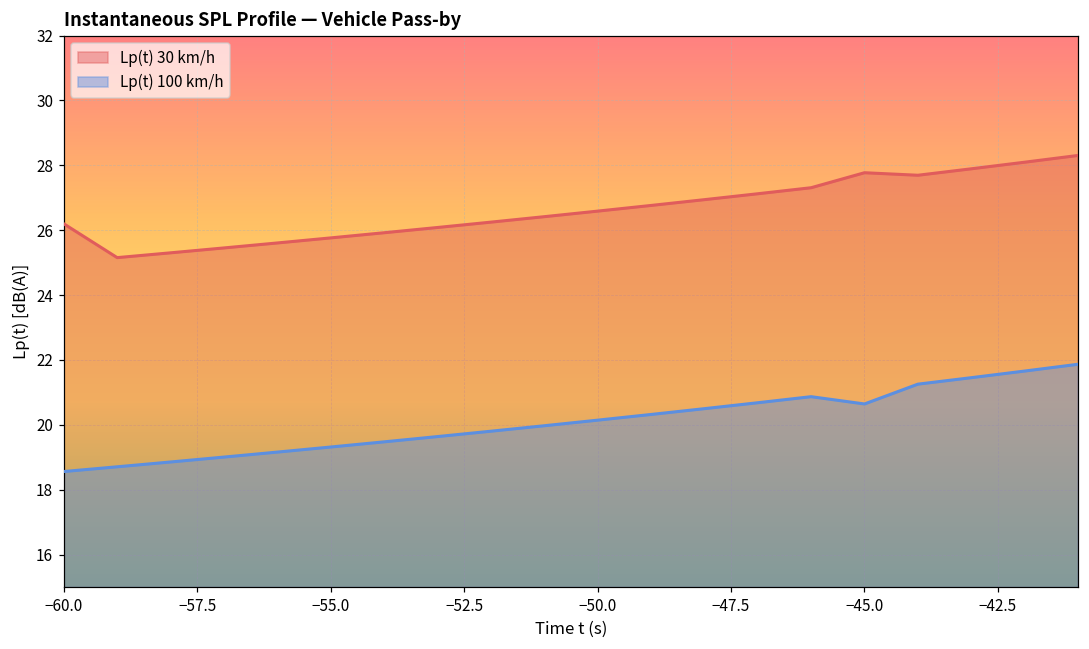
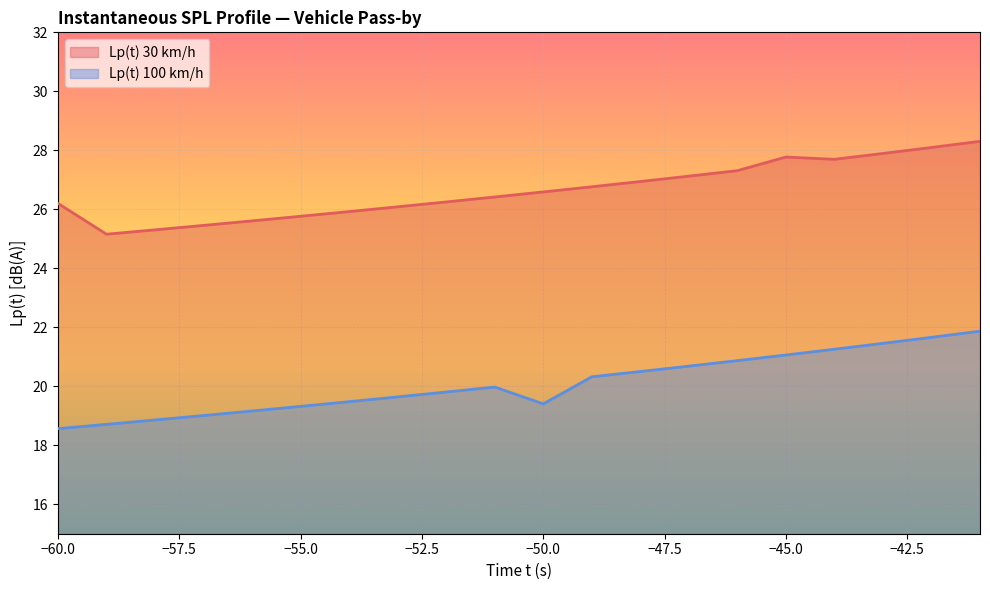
  {
    "Lp(t) 30 km/h": {
      "−60.0": 26.2,
      "−55.0": 25.8,
      "−50.0": 26.6,
      "−45.0": 27.8
    },
    "Lp(t) 100 km/h": {
      "−60.0": 18.6,
      "−55.0": 19.3,
-     "−50.0": 20.1,
-     "−45.0": 20.6
+     "−50.0": 19.4,
+     "−45.0": 21.1
    }
  }
